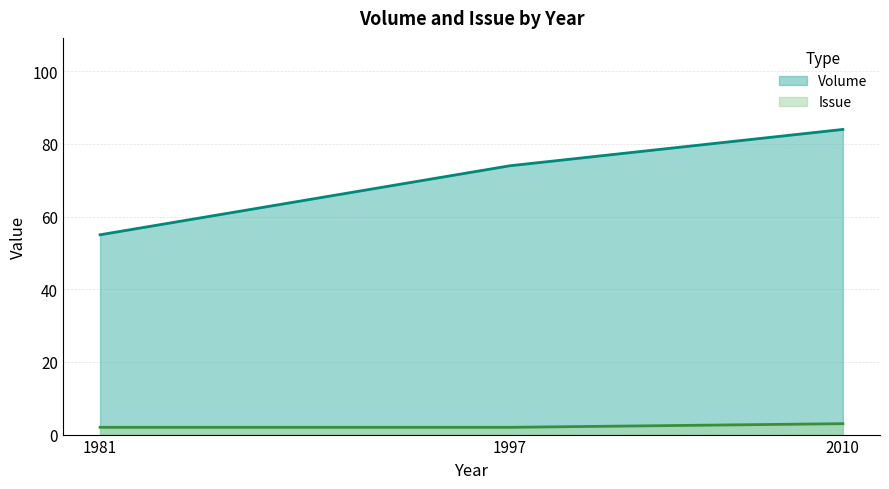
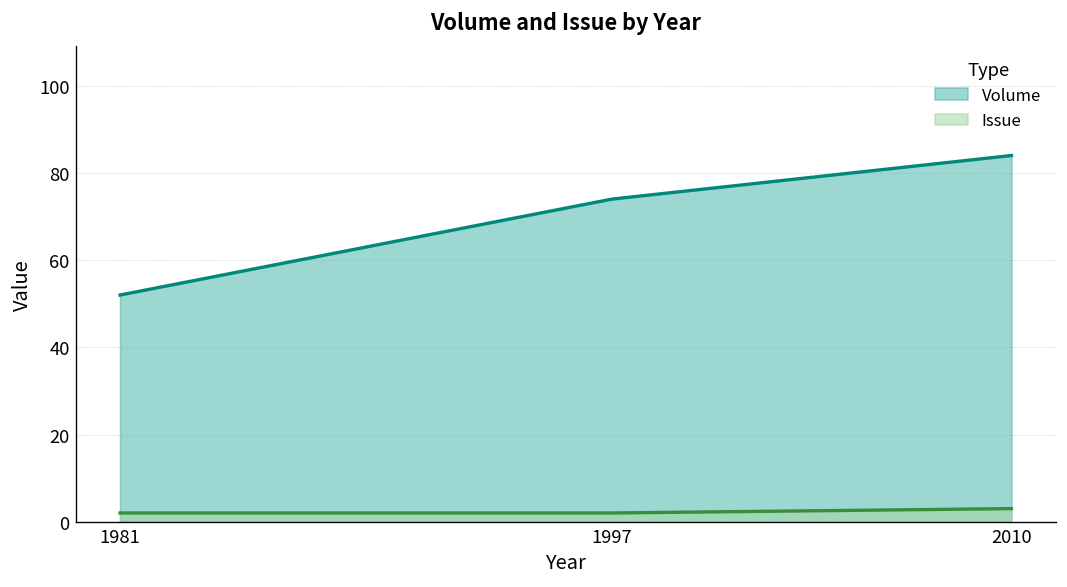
  {
    "Volume": {
-     "1981": 55,
+     "1981": 52,
      "1997": 74,
      "2010": 84
    },
    "Issue": {
      "1981": 2,
      "1997": 2,
      "2010": 3
    }
  }
